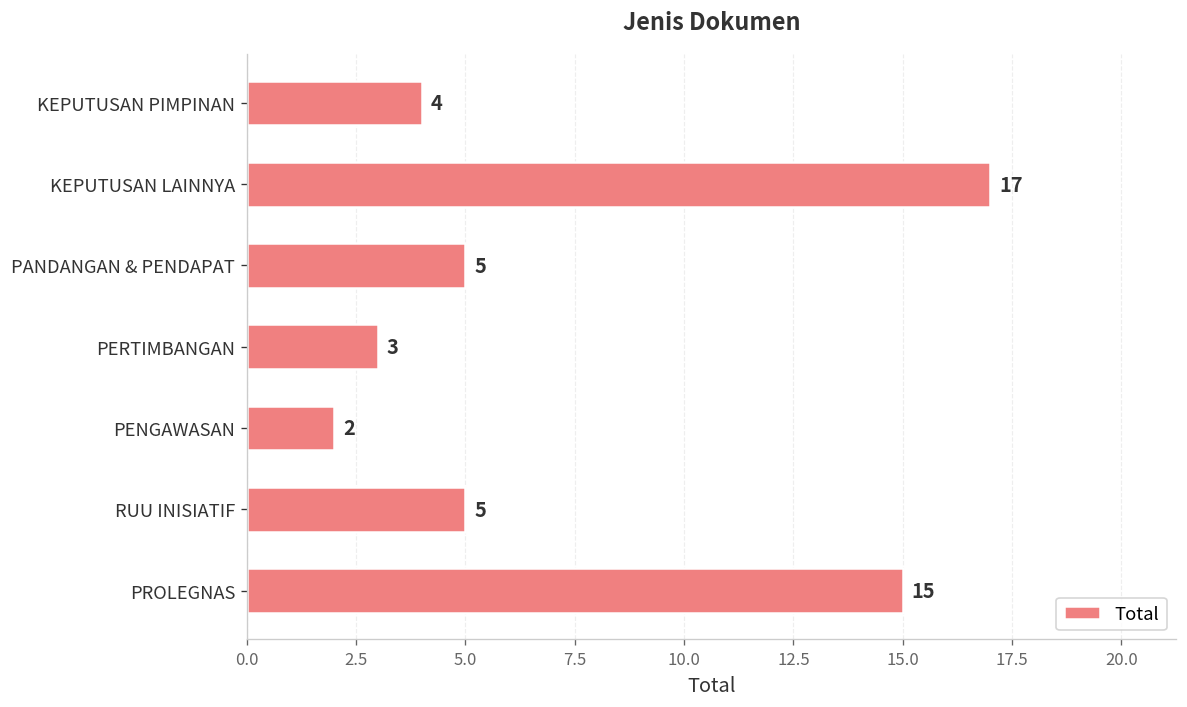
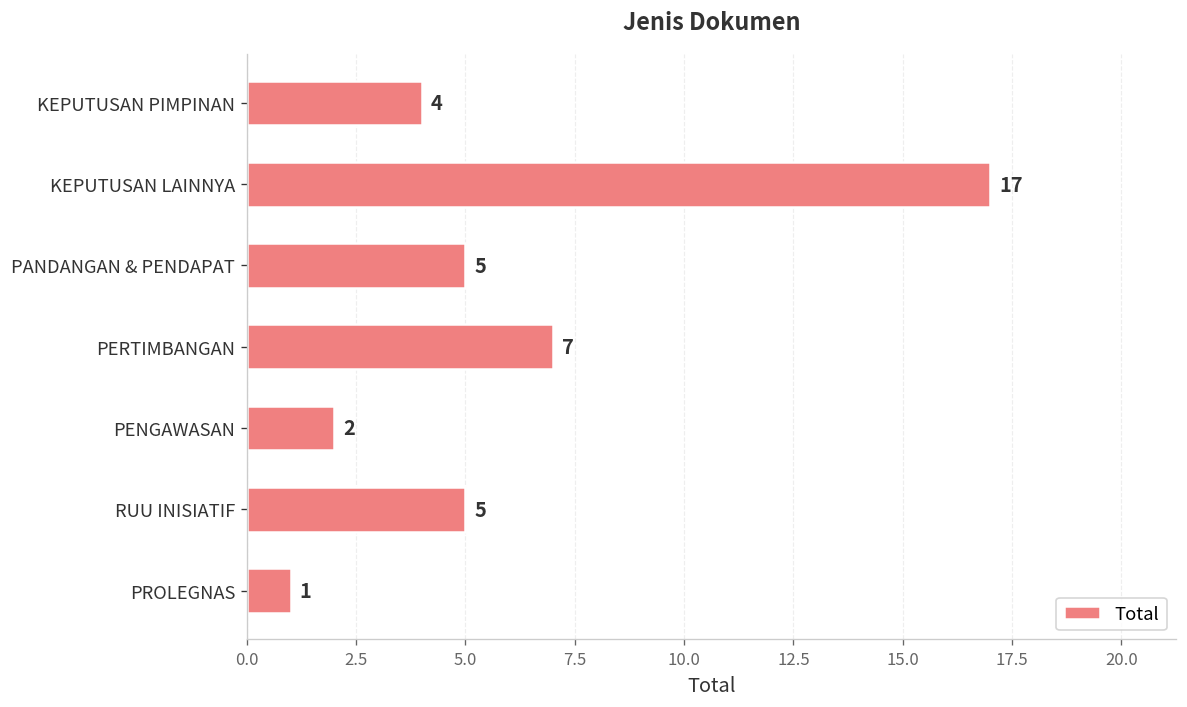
  {
    "KEPUTUSAN PIMPINAN": 4,
    "KEPUTUSAN LAINNYA": 17,
    "PANDANGAN & PENDAPAT": 5,
-   "PERTIMBANGAN": 3,
+   "PERTIMBANGAN": 7,
    "PENGAWASAN": 2,
    "RUU INISIATIF": 5,
-   "PROLEGNAS": 15
+   "PROLEGNAS": 1
  }
